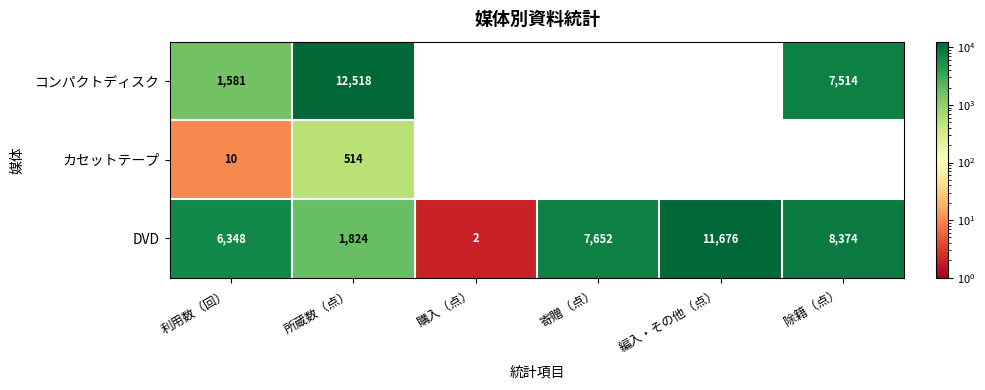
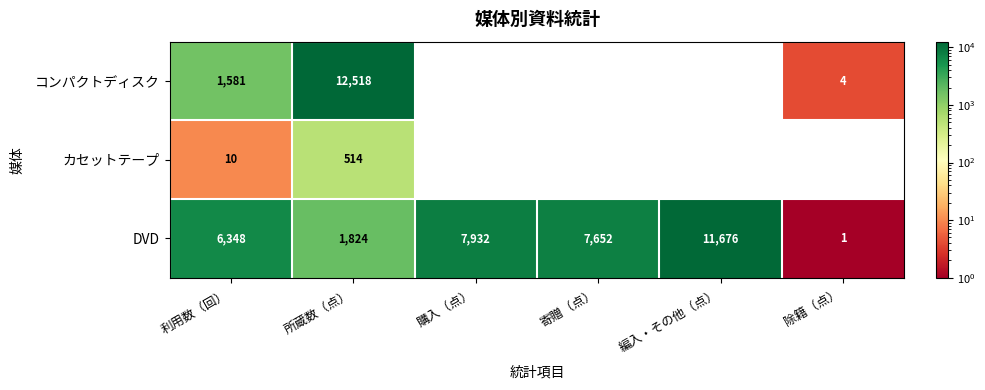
  {
    "コンパクトディスク": {
      "利用数（回）": "1,581",
      "所蔵数（点）": "12,518",
-     "除籍（点）": "7,514"
+     "除籍（点）": "4"
    },
    "カセットテープ": {
      "利用数（回）": "10",
      "所蔵数（点）": "514"
    },
    "DVD": {
      "利用数（回）": "6,348",
      "所蔵数（点）": "1,824",
-     "購入（点）": "2",
+     "購入（点）": "7,932",
      "寄贈（点）": "7,652",
      "編入・その他（点）": "11,676",
-     "除籍（点）": "8,374"
+     "除籍（点）": "1"
    }
  }
